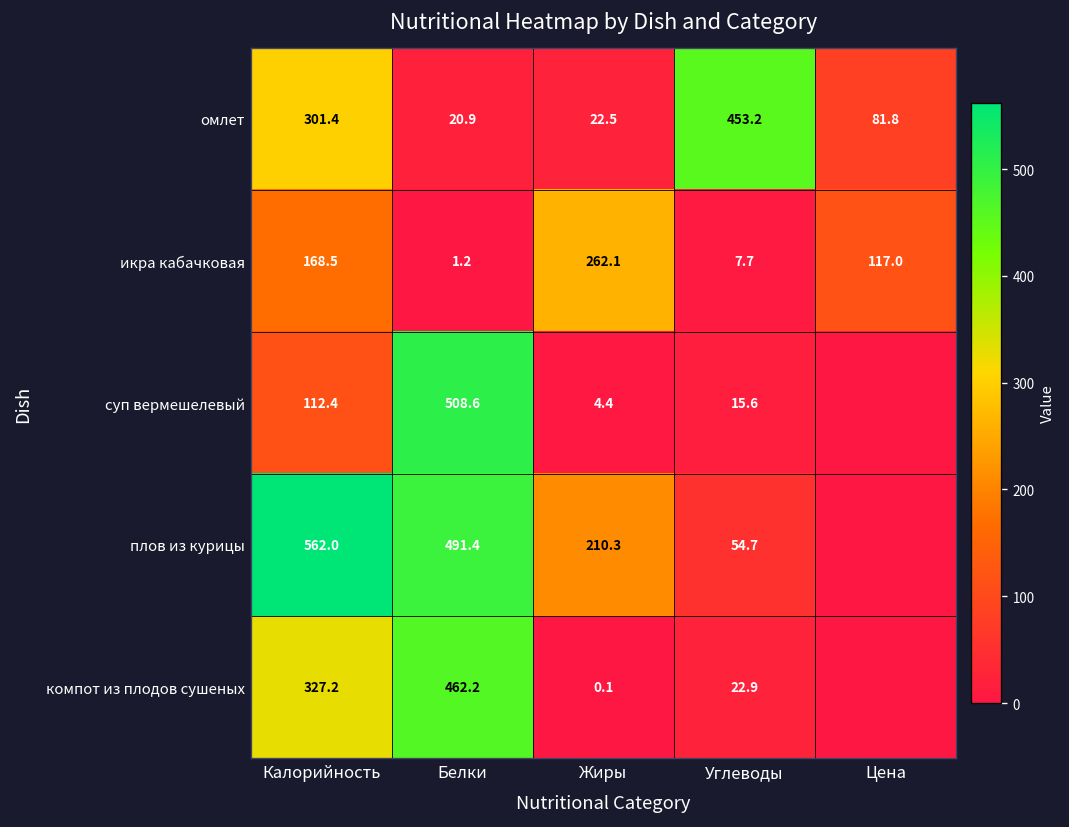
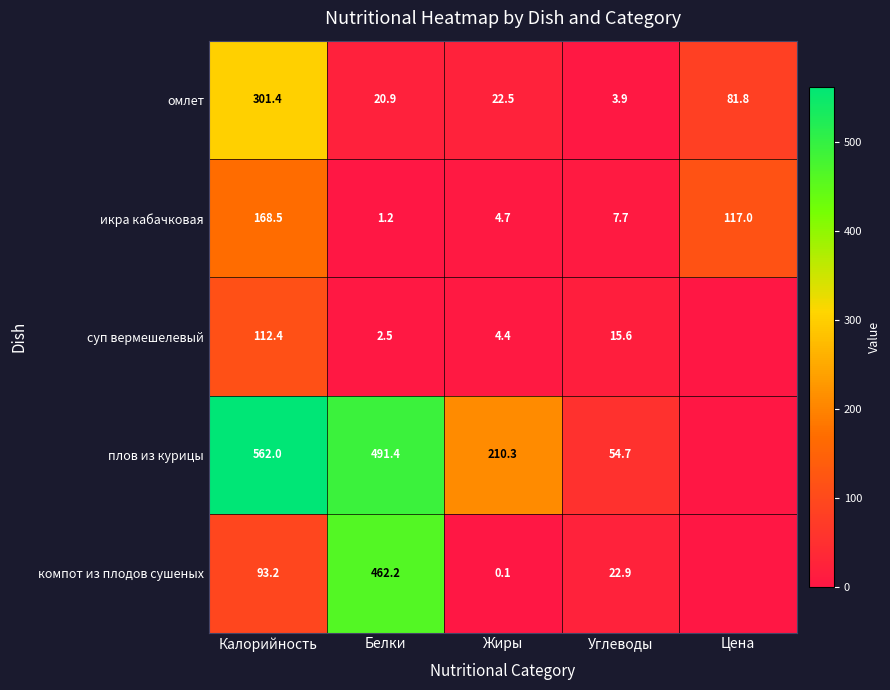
  {
    "омлет": {
      "Калорийность": 301.4,
      "Белки": 20.9,
      "Жиры": 22.5,
-     "Углеводы": 453.2,
+     "Углеводы": 3.9,
      "Цена": 81.8
    },
    "икра кабачковая": {
      "Калорийность": 168.5,
      "Белки": 1.2,
-     "Жиры": 262.1,
+     "Жиры": 4.7,
      "Углеводы": 7.7,
      "Цена": 117.0
    },
    "суп вермешелевый": {
      "Калорийность": 112.4,
-     "Белки": 508.6,
+     "Белки": 2.5,
      "Жиры": 4.4,
      "Углеводы": 15.6
    },
    "плов из курицы": {
      "Калорийность": 562.0,
      "Белки": 491.4,
      "Жиры": 210.3,
      "Углеводы": 54.7
    },
    "компот из плодов сушеных": {
-     "Калорийность": 327.2,
+     "Калорийность": 93.2,
      "Белки": 462.2,
      "Жиры": 0.1,
      "Углеводы": 22.9
    }
  }
